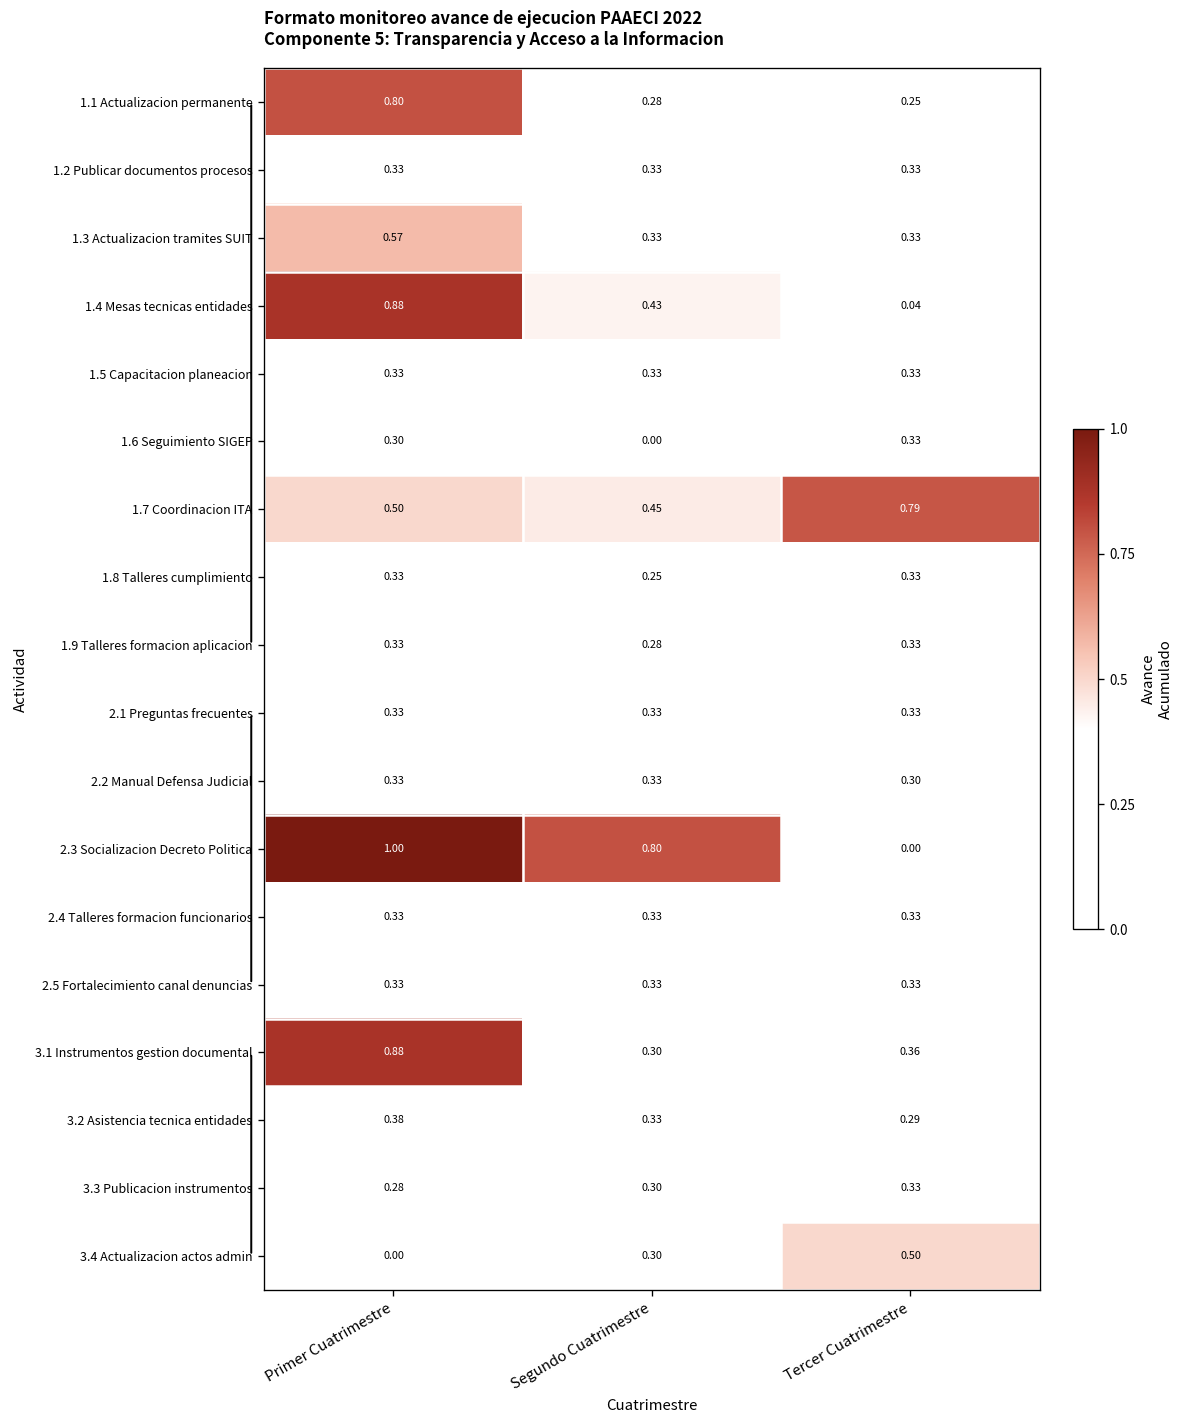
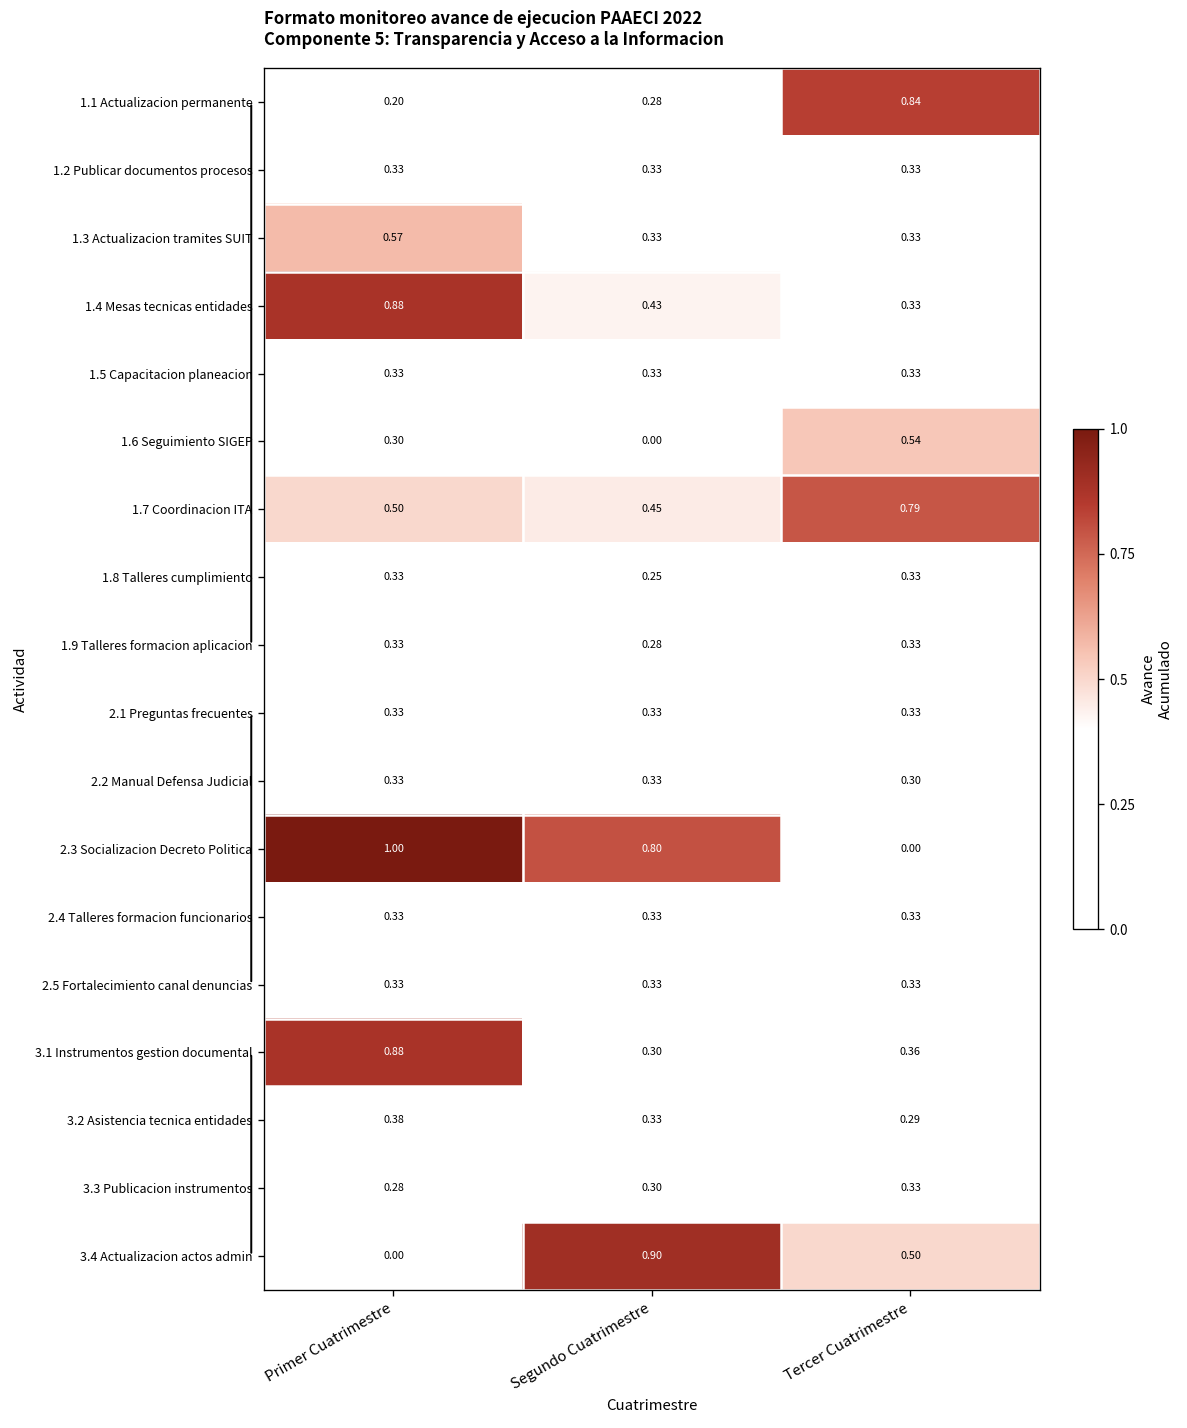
  {
    "1.1 Actualizacion permanente": {
-     "Primer Cuatrimestre": 0.80,
+     "Primer Cuatrimestre": 0.20,
      "Segundo Cuatrimestre": 0.28,
-     "Tercer Cuatrimestre": 0.25
+     "Tercer Cuatrimestre": 0.84
    },
    "1.2 Publicar documentos procesos": {
      "Primer Cuatrimestre": 0.33,
      "Segundo Cuatrimestre": 0.33,
      "Tercer Cuatrimestre": 0.33
    },
    "1.3 Actualizacion tramites SUIT": {
      "Primer Cuatrimestre": 0.57,
      "Segundo Cuatrimestre": 0.33,
      "Tercer Cuatrimestre": 0.33
    },
    "1.4 Mesas tecnicas entidades": {
      "Primer Cuatrimestre": 0.88,
      "Segundo Cuatrimestre": 0.43,
-     "Tercer Cuatrimestre": 0.04
+     "Tercer Cuatrimestre": 0.33
    },
    "1.5 Capacitacion planeacion": {
      "Primer Cuatrimestre": 0.33,
      "Segundo Cuatrimestre": 0.33,
      "Tercer Cuatrimestre": 0.33
    },
    "1.6 Seguimiento SIGEP": {
      "Primer Cuatrimestre": 0.30,
      "Segundo Cuatrimestre": 0.00,
-     "Tercer Cuatrimestre": 0.33
+     "Tercer Cuatrimestre": 0.54
    },
    "1.7 Coordinacion ITA": {
      "Primer Cuatrimestre": 0.50,
      "Segundo Cuatrimestre": 0.45,
      "Tercer Cuatrimestre": 0.79
    },
    "1.8 Talleres cumplimiento": {
      "Primer Cuatrimestre": 0.33,
      "Segundo Cuatrimestre": 0.25,
      "Tercer Cuatrimestre": 0.33
    },
    "1.9 Talleres formacion aplicacion": {
      "Primer Cuatrimestre": 0.33,
      "Segundo Cuatrimestre": 0.28,
      "Tercer Cuatrimestre": 0.33
    },
    "2.1 Preguntas frecuentes": {
      "Primer Cuatrimestre": 0.33,
      "Segundo Cuatrimestre": 0.33,
      "Tercer Cuatrimestre": 0.33
    },
    "2.2 Manual Defensa Judicial": {
      "Primer Cuatrimestre": 0.33,
      "Segundo Cuatrimestre": 0.33,
      "Tercer Cuatrimestre": 0.30
    },
    "2.3 Socializacion Decreto Politica": {
      "Primer Cuatrimestre": 1.00,
      "Segundo Cuatrimestre": 0.80,
      "Tercer Cuatrimestre": 0.00
    },
    "2.4 Talleres formacion funcionarios": {
      "Primer Cuatrimestre": 0.33,
      "Segundo Cuatrimestre": 0.33,
      "Tercer Cuatrimestre": 0.33
    },
    "2.5 Fortalecimiento canal denuncias": {
      "Primer Cuatrimestre": 0.33,
      "Segundo Cuatrimestre": 0.33,
      "Tercer Cuatrimestre": 0.33
    },
    "3.1 Instrumentos gestion documental": {
      "Primer Cuatrimestre": 0.88,
      "Segundo Cuatrimestre": 0.30,
      "Tercer Cuatrimestre": 0.36
    },
    "3.2 Asistencia tecnica entidades": {
      "Primer Cuatrimestre": 0.38,
      "Segundo Cuatrimestre": 0.33,
      "Tercer Cuatrimestre": 0.29
    },
    "3.3 Publicacion instrumentos": {
      "Primer Cuatrimestre": 0.28,
      "Segundo Cuatrimestre": 0.30,
      "Tercer Cuatrimestre": 0.33
    },
    "3.4 Actualizacion actos admin": {
      "Primer Cuatrimestre": 0.00,
-     "Segundo Cuatrimestre": 0.30,
+     "Segundo Cuatrimestre": 0.90,
      "Tercer Cuatrimestre": 0.50
    }
  }
